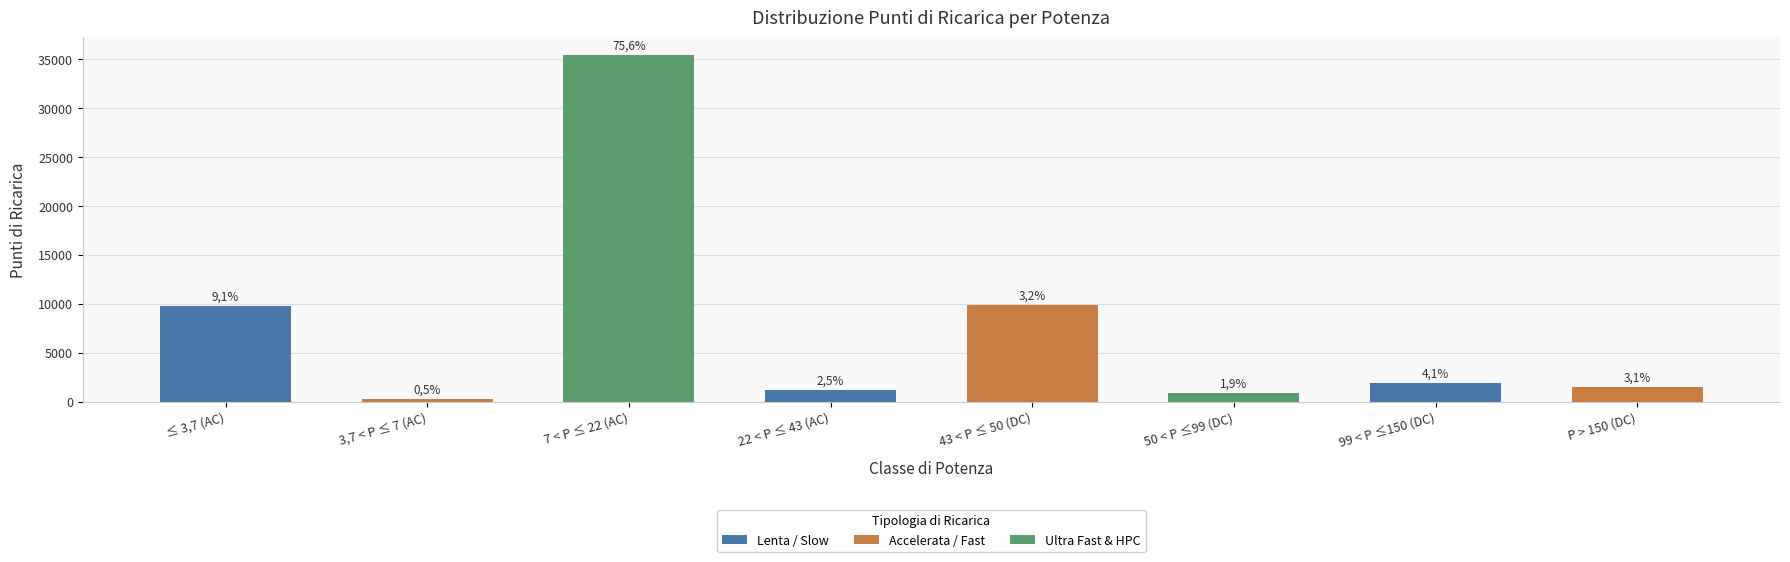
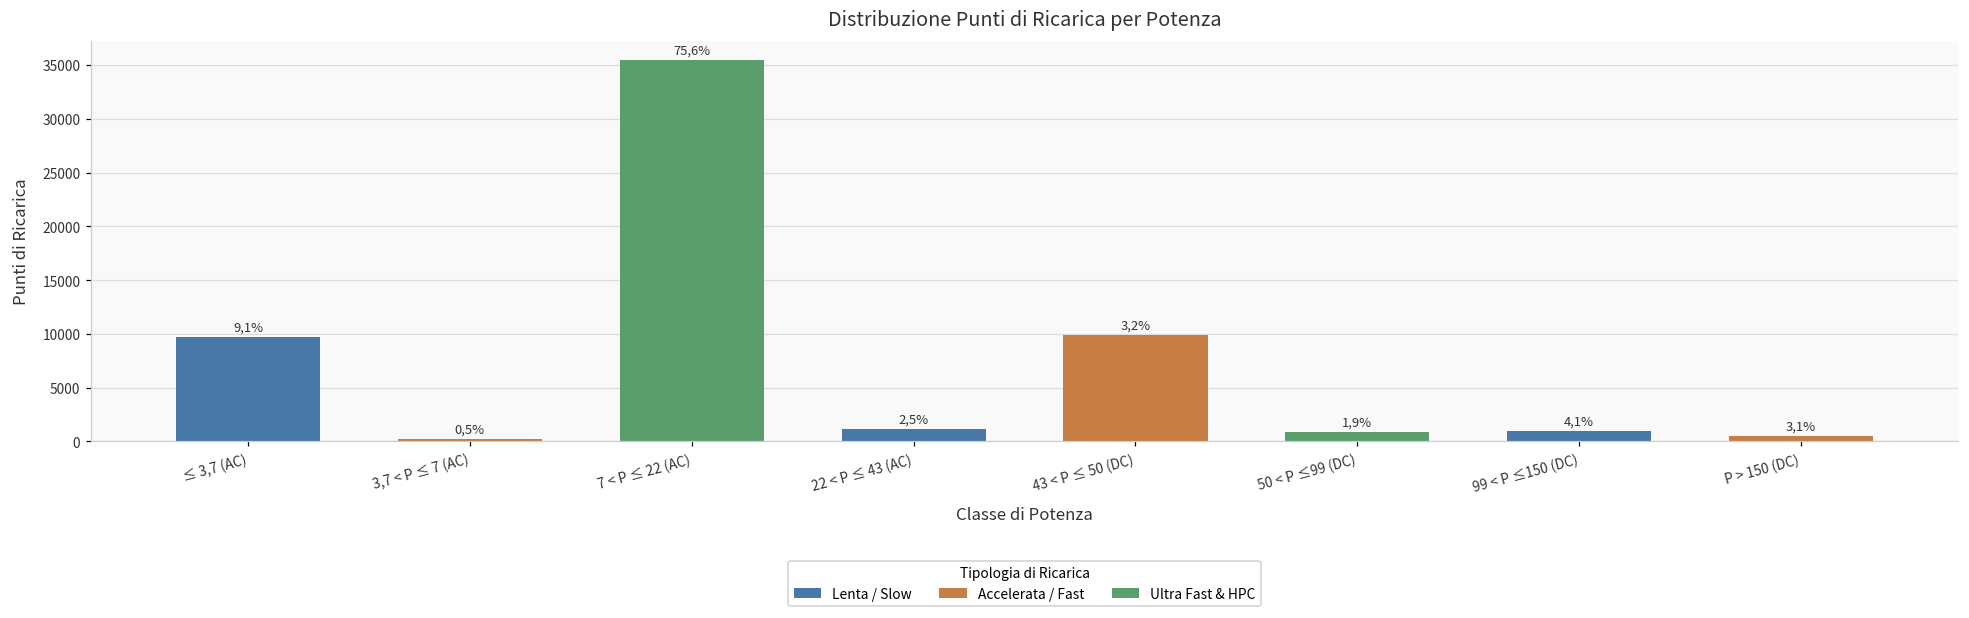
  {
-   "99 < P ≤150 (DC)": 2000,
-   "P > 150 (DC)": 1000
+   "99 < P ≤150 (DC)": 1000,
+   "P > 150 (DC)": 0
  }
